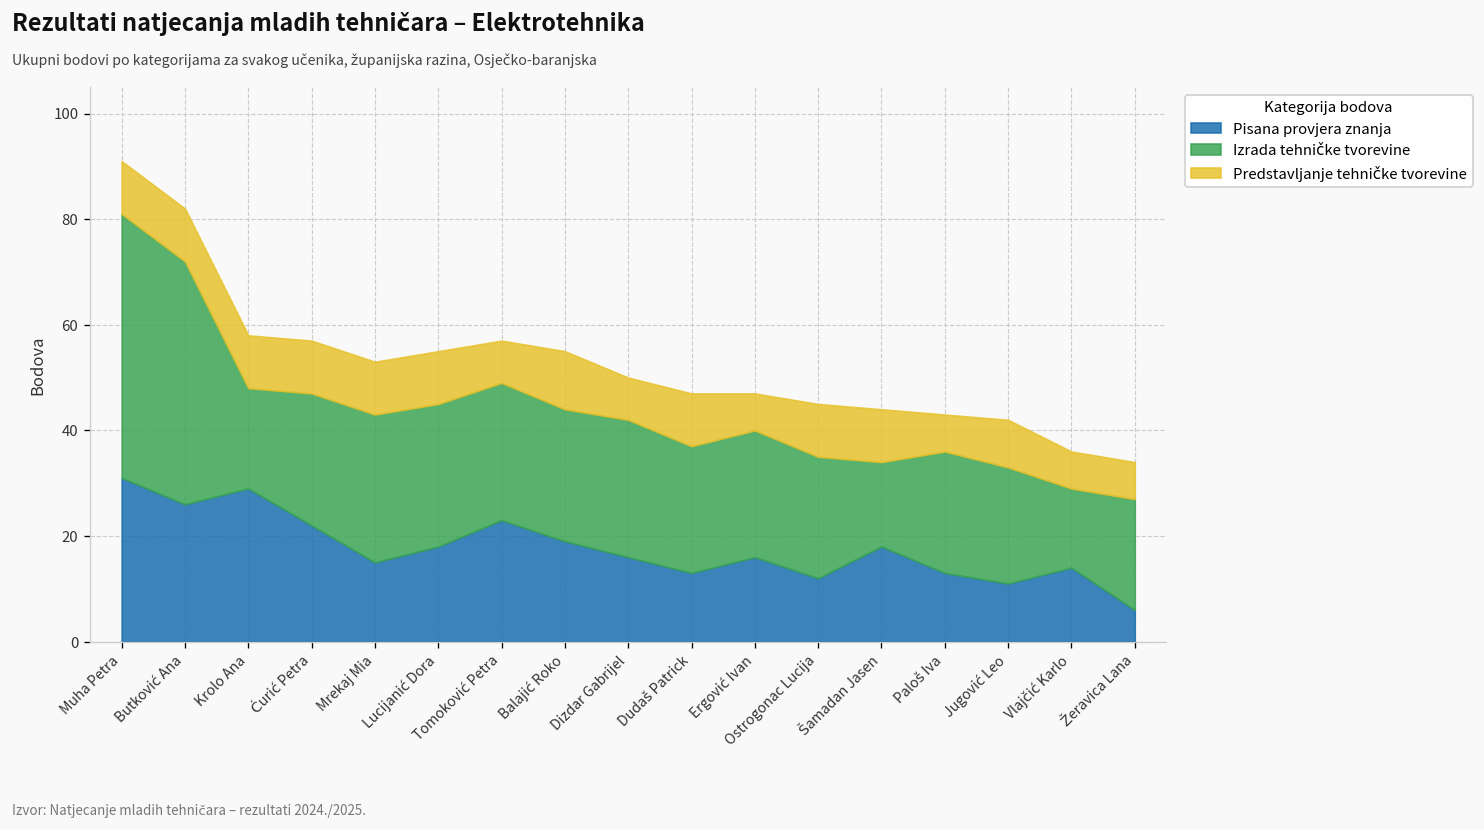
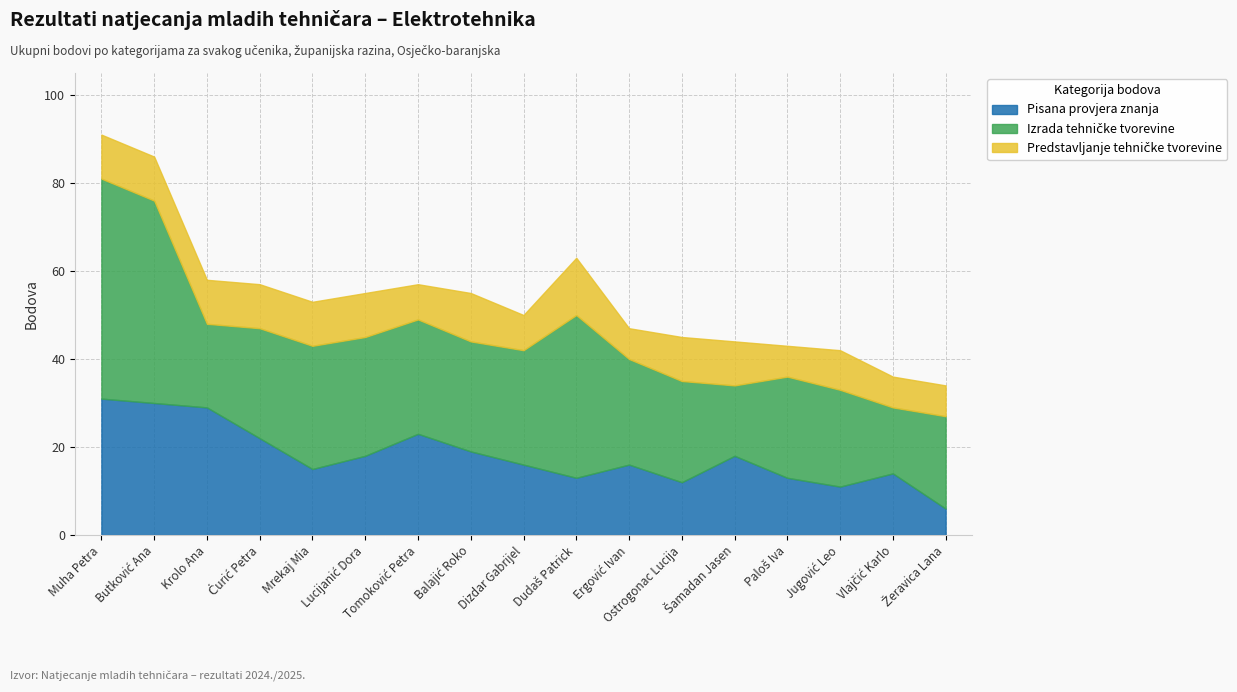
  {
    "Pisana provjera znanja": {
      "Muha Petra": 31,
-     "Butković Ana": 26,
+     "Butković Ana": 30,
      "Krolo Ana": 29,
      "Ćurić Petra": 22,
      "Mrekaj Mia": 15,
      "Lucijanić Dora": 18,
      "Tomoković Petra": 23,
      "Balajić Roko": 19,
      "Dizdar Gabrijel": 16,
      "Dudaš Patrick": 13,
      "Ergović Ivan": 16,
      "Ostrogonac Lucija": 12,
      "Šamadan Jasen": 18,
      "Paloš Iva": 13,
      "Jugović Leo": 11,
      "Vlajčić Karlo": 14,
      "Žeravica Lana": 6
    },
    "Izrada tehničke tvorevine": {
      "Muha Petra": 50,
      "Butković Ana": 46,
      "Krolo Ana": 19,
      "Ćurić Petra": 25,
      "Mrekaj Mia": 28,
      "Lucijanić Dora": 27,
      "Tomoković Petra": 26,
      "Balajić Roko": 25,
      "Dizdar Gabrijel": 26,
-     "Dudaš Patrick": 24,
+     "Dudaš Patrick": 37,
      "Ergović Ivan": 24,
      "Ostrogonac Lucija": 23,
      "Šamadan Jasen": 16,
      "Paloš Iva": 23,
      "Jugović Leo": 22,
      "Vlajčić Karlo": 15,
      "Žeravica Lana": 21
    },
    "Predstavljanje tehničke tvorevine": {
      "Muha Petra": 10,
      "Butković Ana": 10,
      "Krolo Ana": 10,
      "Ćurić Petra": 10,
      "Mrekaj Mia": 10,
      "Lucijanić Dora": 10,
      "Tomoković Petra": 8,
      "Balajić Roko": 11,
      "Dizdar Gabrijel": 8,
-     "Dudaš Patrick": 10,
+     "Dudaš Patrick": 13,
      "Ergović Ivan": 7,
      "Ostrogonac Lucija": 10,
      "Šamadan Jasen": 10,
      "Paloš Iva": 7,
      "Jugović Leo": 9,
      "Vlajčić Karlo": 7,
      "Žeravica Lana": 7
    }
  }
